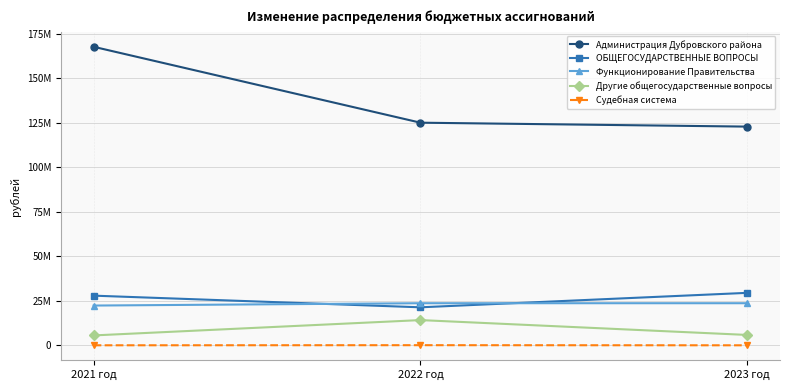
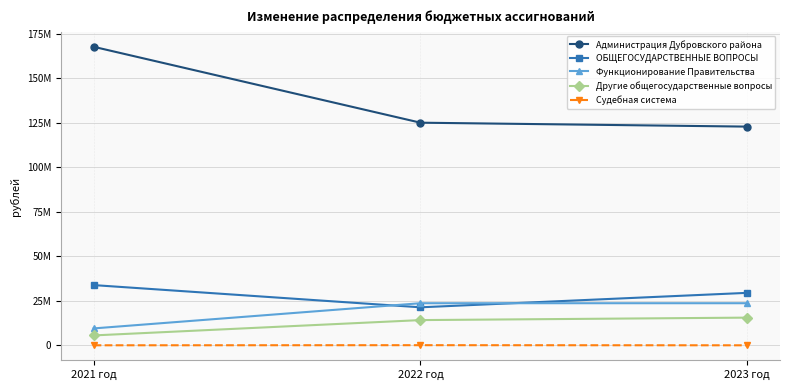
  {
    "Администрация Дубровского района": {
      "2021 год": 168000000,
      "2022 год": 125000000,
      "2023 год": 123000000
    },
    "ОБЩЕГОСУДАРСТВЕННЫЕ ВОПРОСЫ": {
-     "2021 год": 28000000,
+     "2021 год": 34000000,
      "2022 год": 21000000,
      "2023 год": 29000000
    },
    "Функционирование Правительства": {
-     "2021 год": 22000000,
+     "2021 год": 9000000,
      "2022 год": 24000000,
      "2023 год": 24000000
    },
    "Другие общегосударственные вопросы": {
      "2021 год": 6000000,
      "2022 год": 14000000,
-     "2023 год": 6000000
+     "2023 год": 16000000
    },
    "Судебная система": {
      "2021 год": 0,
      "2022 год": 0,
      "2023 год": 0
    }
  }
